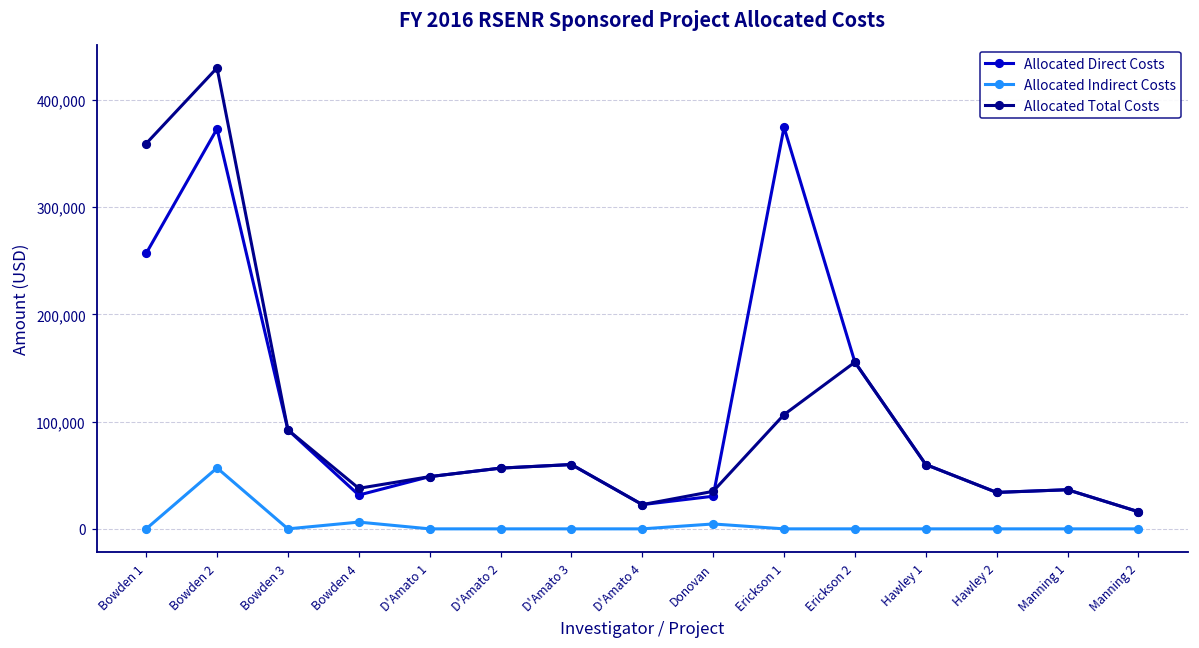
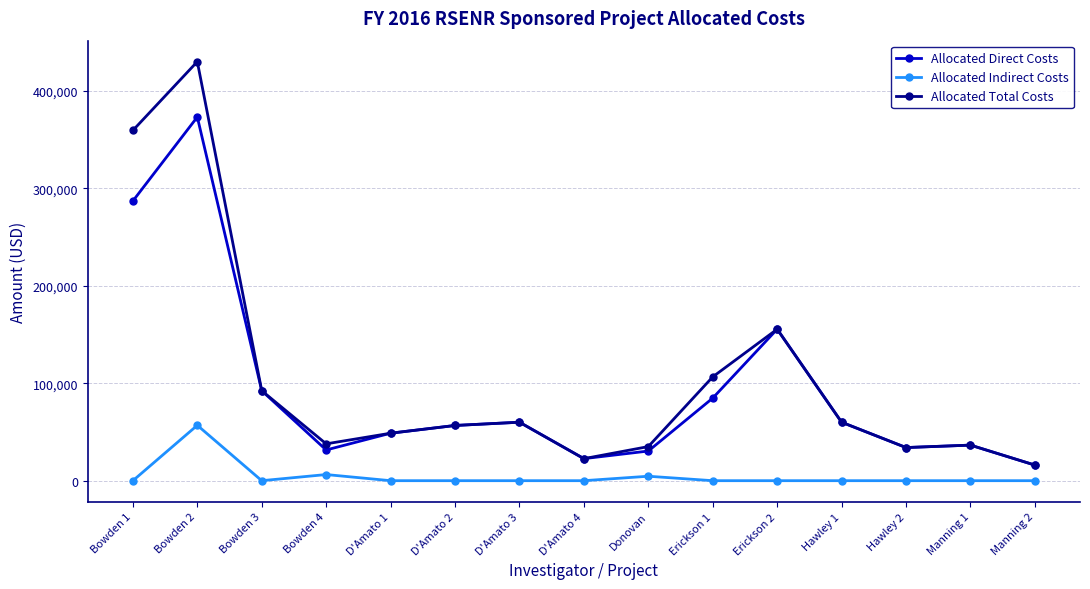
  {
    "Allocated Direct Costs": {
-     "Bowden 1": "260,000",
+     "Bowden 1": "290,000",
      "Bowden 2": "370,000",
      "Bowden 4": "30,000",
      "Donovan": "30,000",
-     "Erickson 1": "370,000"
+     "Erickson 1": "80,000"
    },
    "Allocated Indirect Costs": {
      "Bowden 1": "0",
      "Bowden 2": "60,000",
      "Bowden 3": "0",
      "Bowden 4": "10,000",
      "D'Amato 1": "0",
      "D'Amato 2": "0",
      "D'Amato 3": "0",
      "D'Amato 4": "0",
      "Donovan": "0",
      "Erickson 1": "0",
      "Erickson 2": "0",
      "Hawley 1": "0",
      "Hawley 2": "0",
      "Manning 1": "0",
      "Manning 2": "0"
    },
    "Allocated Total Costs": {
      "Bowden 1": "360,000",
      "Bowden 2": "430,000",
      "Bowden 4": "40,000",
      "Donovan": "40,000",
      "Erickson 1": "110,000"
    }
  }
